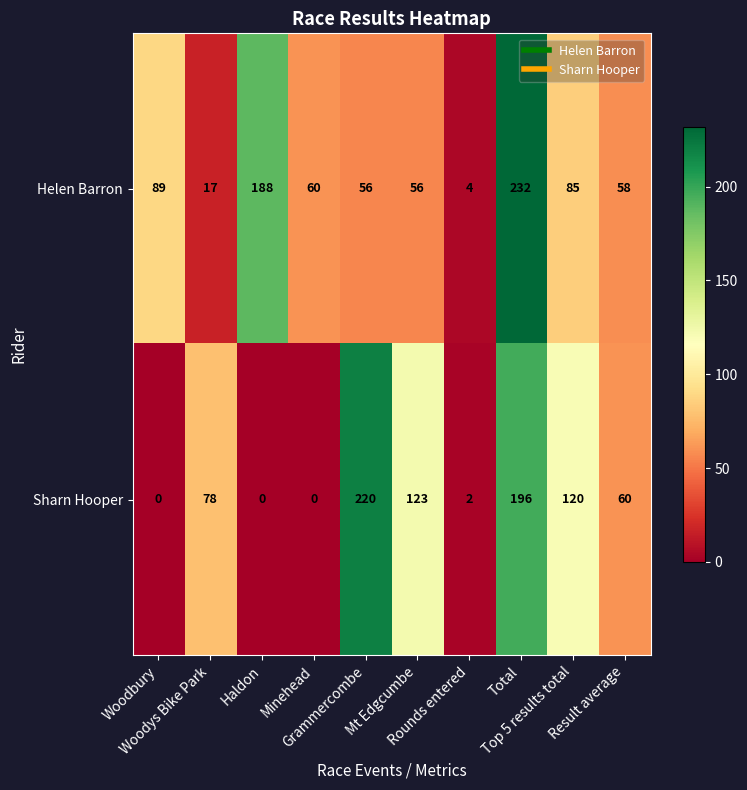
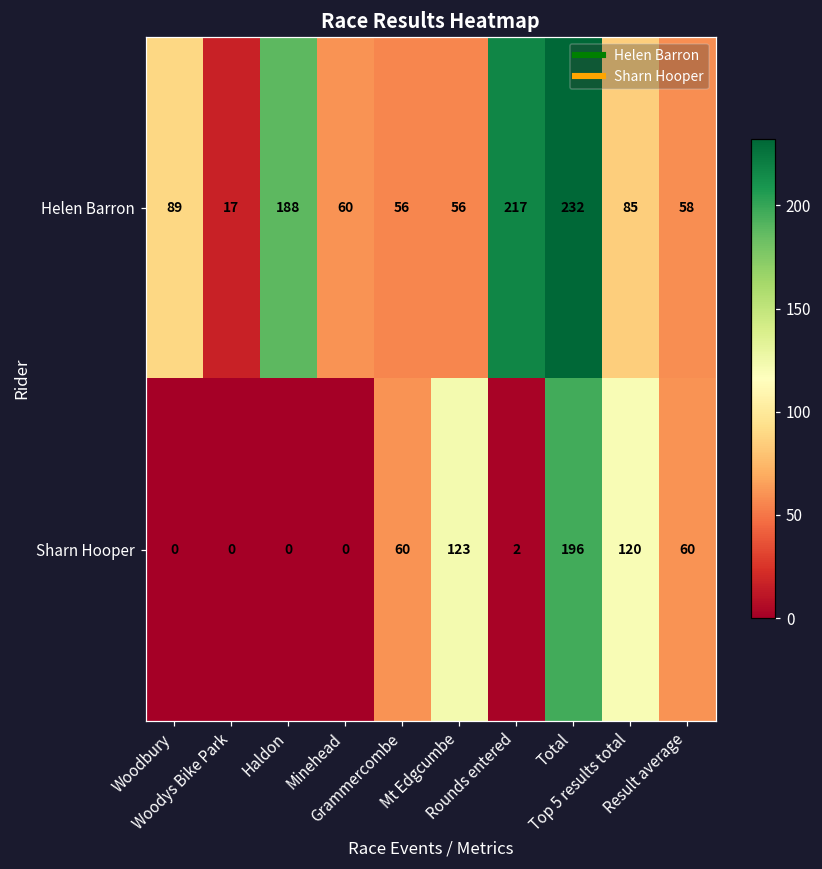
  {
    "Helen Barron": {
      "Woodbury": 89,
      "Woodys Bike Park": 17,
      "Haldon": 188,
      "Minehead": 60,
      "Grammercombe": 56,
      "Mt Edgcumbe": 56,
-     "Rounds entered": 4,
+     "Rounds entered": 217,
      "Total": 232,
      "Top 5 results total": 85,
      "Result average": 58
    },
    "Sharn Hooper": {
      "Woodbury": 0,
-     "Woodys Bike Park": 78,
+     "Woodys Bike Park": 0,
      "Haldon": 0,
      "Minehead": 0,
-     "Grammercombe": 220,
+     "Grammercombe": 60,
      "Mt Edgcumbe": 123,
      "Rounds entered": 2,
      "Total": 196,
      "Top 5 results total": 120,
      "Result average": 60
    }
  }
